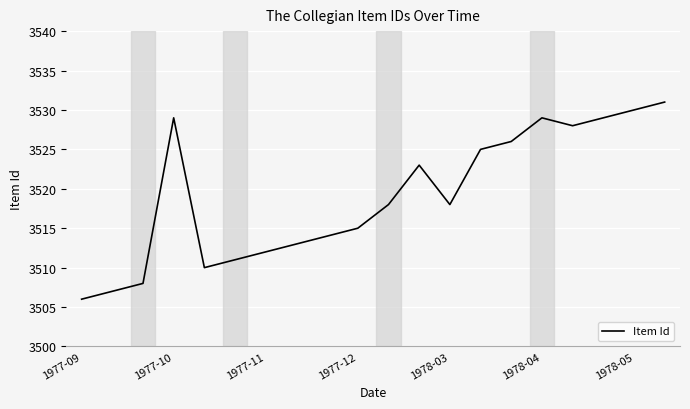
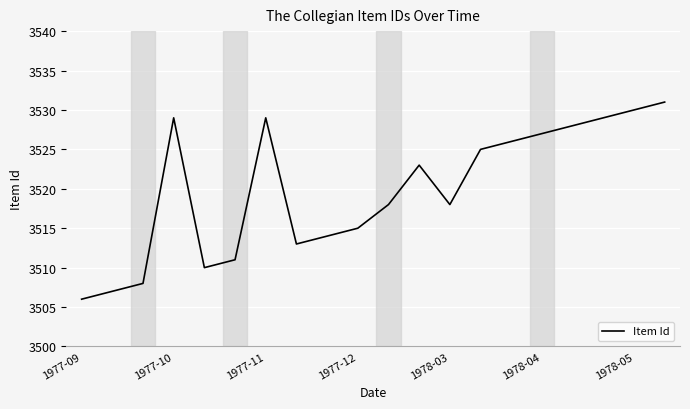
  {
    "1977-09": 3506,
    "1977-10": 3529,
-   "1977-11": 3512,
+   "1977-11": 3529,
    "1977-12": 3515,
    "1978-03": 3518,
-   "1978-04": 3529
+   "1978-04": 3527
  }
